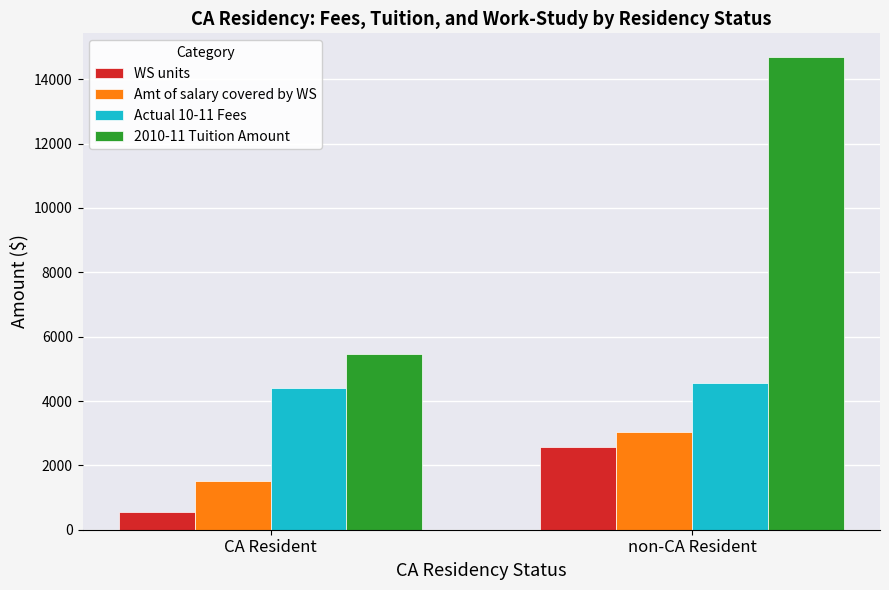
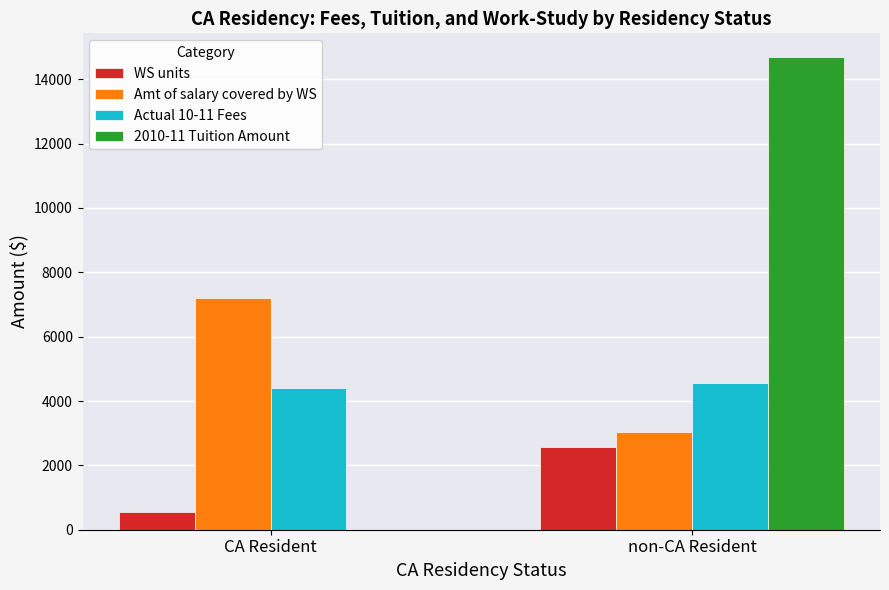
  {
    "WS units": {
      "CA Resident": 500,
      "non-CA Resident": 2600
    },
    "Amt of salary covered by WS": {
-     "CA Resident": 1500,
+     "CA Resident": 7200,
      "non-CA Resident": 3000
    },
    "Actual 10-11 Fees": {
      "CA Resident": 4400,
      "non-CA Resident": 4600
    },
    "2010-11 Tuition Amount": {
-     "CA Resident": 5500,
+     "CA Resident": 0,
      "non-CA Resident": 14700
    }
  }
